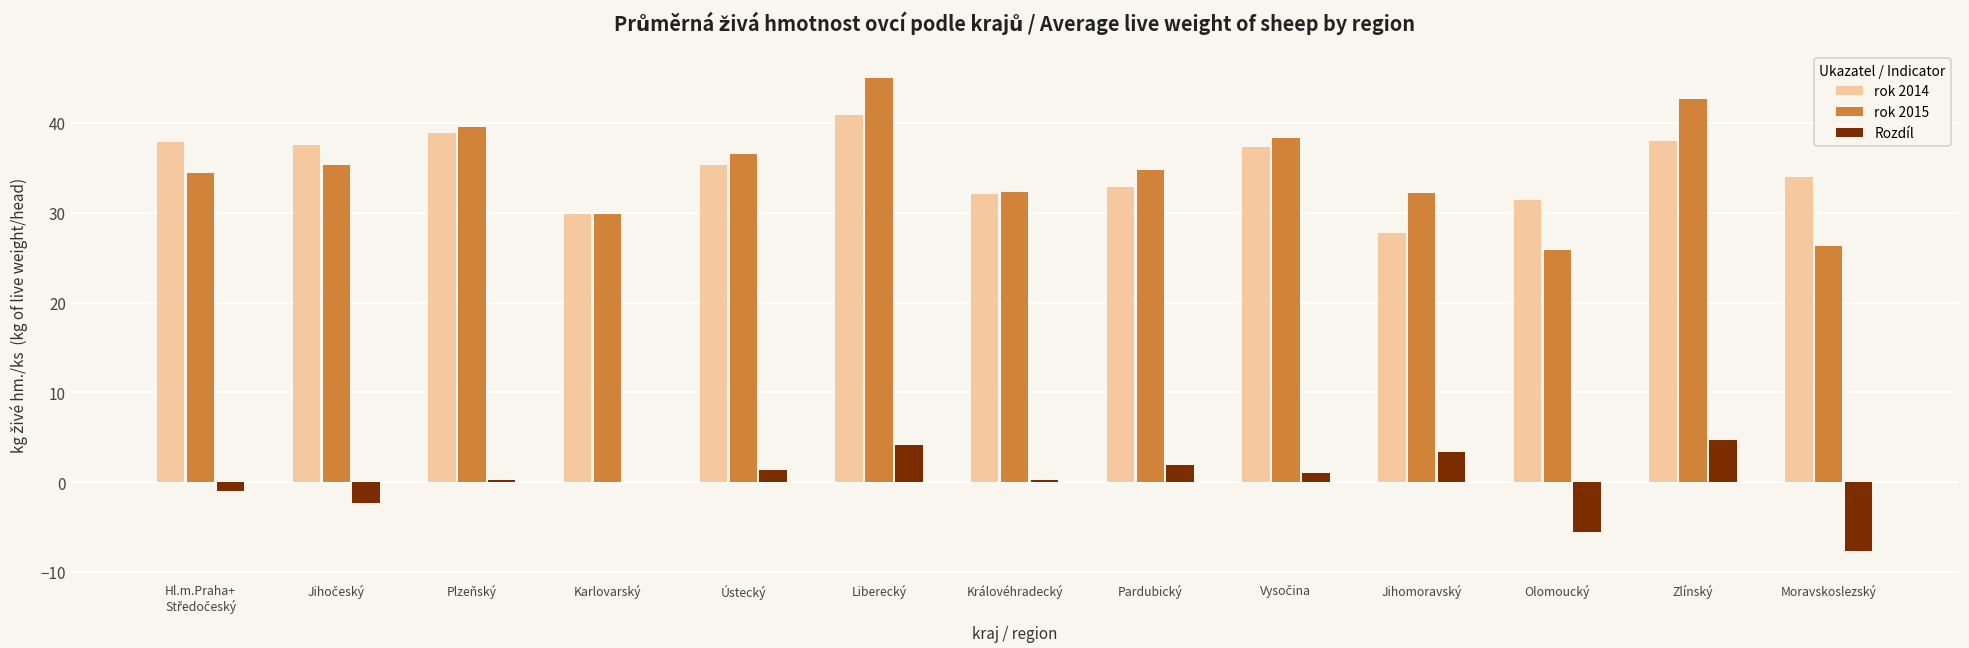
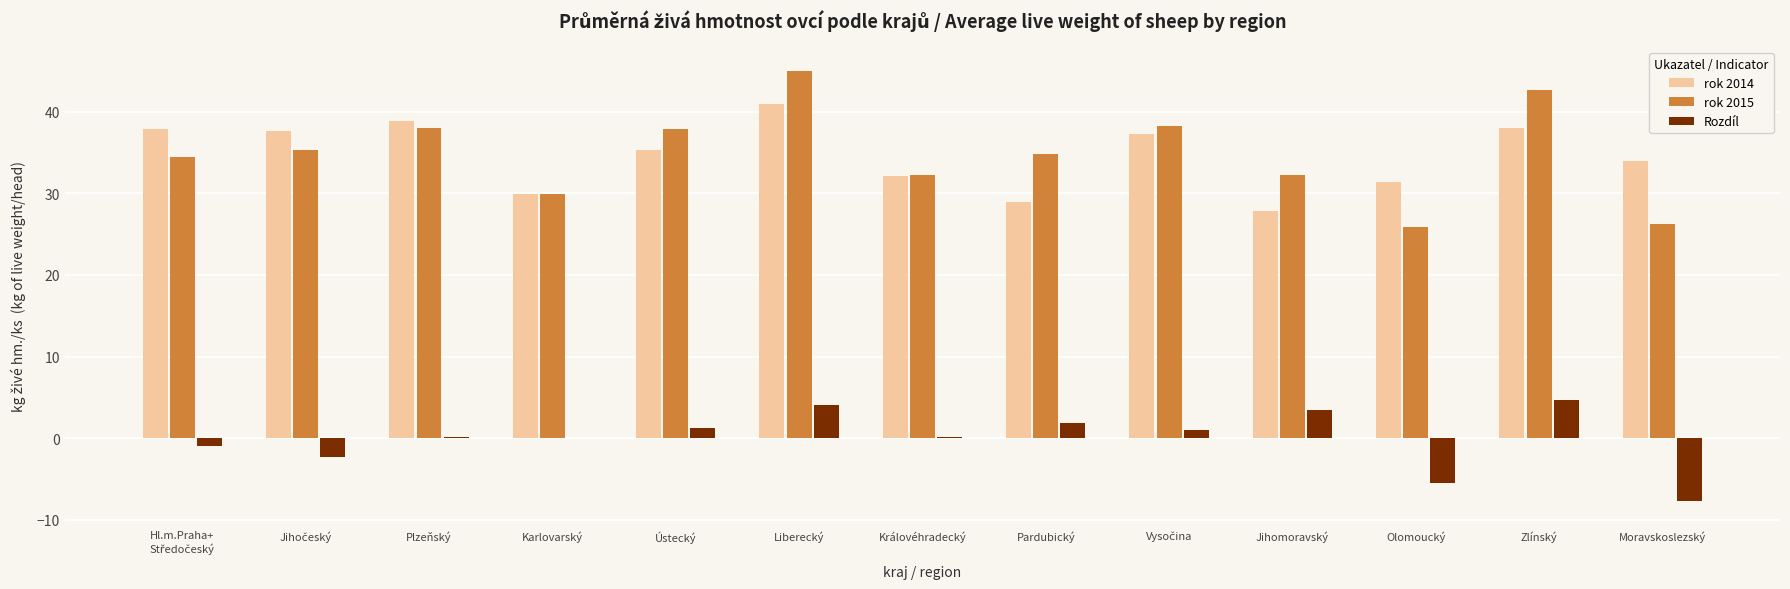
  {
    "rok 2014": {
      "Hl.m.Praha+ Středočeský": 38,
      "Jihočeský": 38,
      "Plzeňský": 39,
      "Karlovarský": 30,
      "Ústecký": 35,
      "Liberecký": 41,
      "Královéhradecký": 32,
-     "Pardubický": 33,
+     "Pardubický": 29,
      "Vysočina": 37,
      "Jihomoravský": 28,
      "Olomoucký": 31,
      "Zlínský": 38,
      "Moravskoslezský": 34
    },
    "rok 2015": {
      "Hl.m.Praha+ Středočeský": 34,
      "Jihočeský": 35,
-     "Plzeňský": 40,
+     "Plzeňský": 38,
      "Karlovarský": 30,
-     "Ústecký": 37,
+     "Ústecký": 38,
      "Liberecký": 45,
      "Královéhradecký": 32,
      "Pardubický": 35,
      "Vysočina": 38,
      "Jihomoravský": 32,
      "Olomoucký": 26,
      "Zlínský": 43,
      "Moravskoslezský": 26
    },
    "Rozdíl": {
      "Hl.m.Praha+ Středočeský": -1,
      "Jihočeský": -2,
      "Karlovarský": 0,
      "Ústecký": 1,
      "Liberecký": 4,
      "Pardubický": 2,
      "Vysočina": 1,
      "Jihomoravský": 3,
      "Olomoucký": -6,
      "Zlínský": 5,
      "Moravskoslezský": -8
    }
  }
